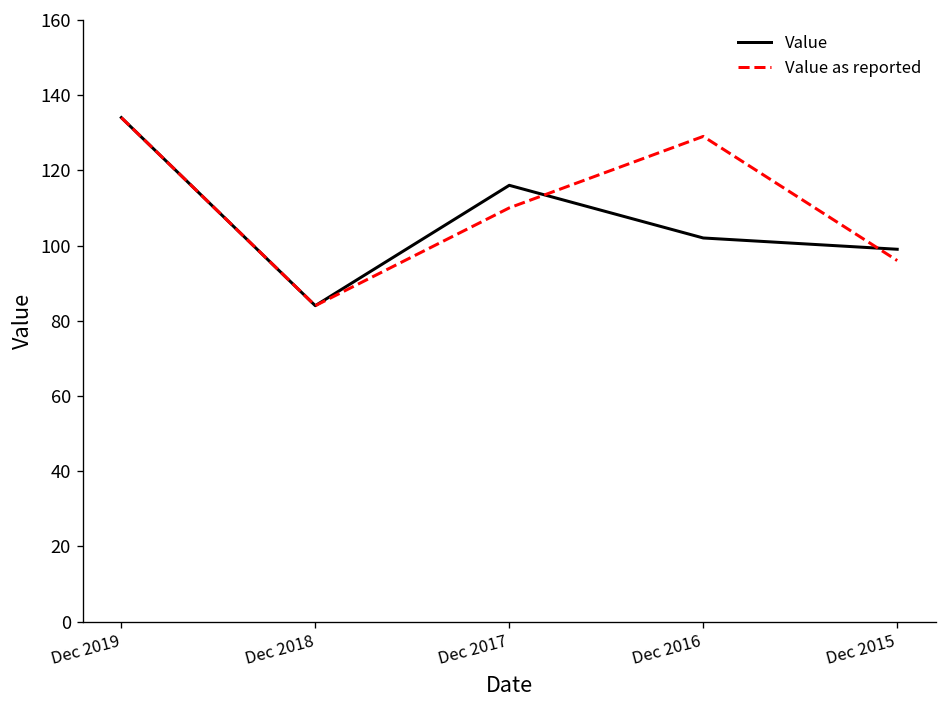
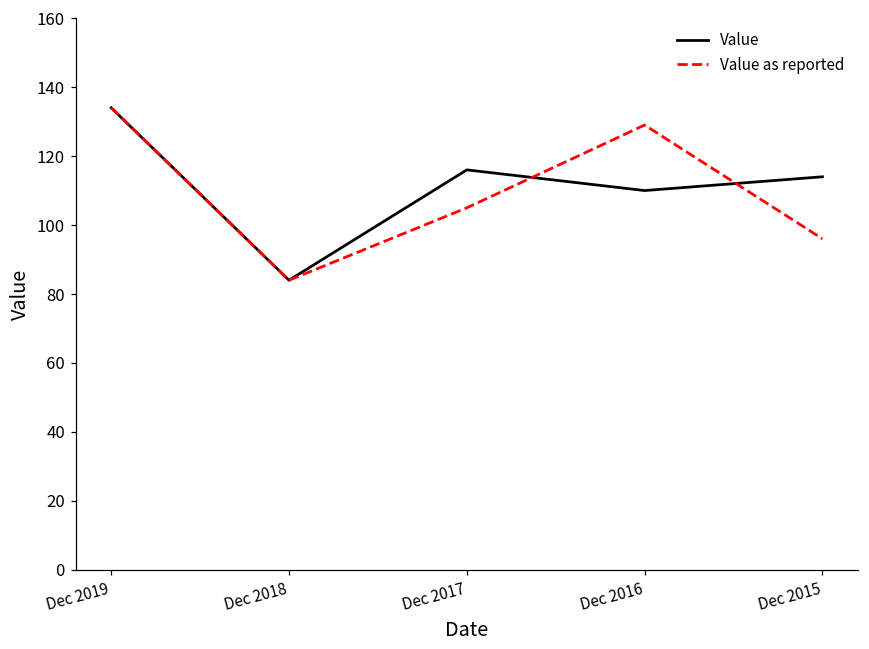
  {
    "Value": {
      "Dec 2017": 116,
-     "Dec 2016": 102,
-     "Dec 2015": 99
+     "Dec 2016": 110,
+     "Dec 2015": 114
    },
    "Value as reported": {
-     "Dec 2017": 110,
+     "Dec 2017": 105,
      "Dec 2016": 129,
      "Dec 2015": 96
    }
  }
